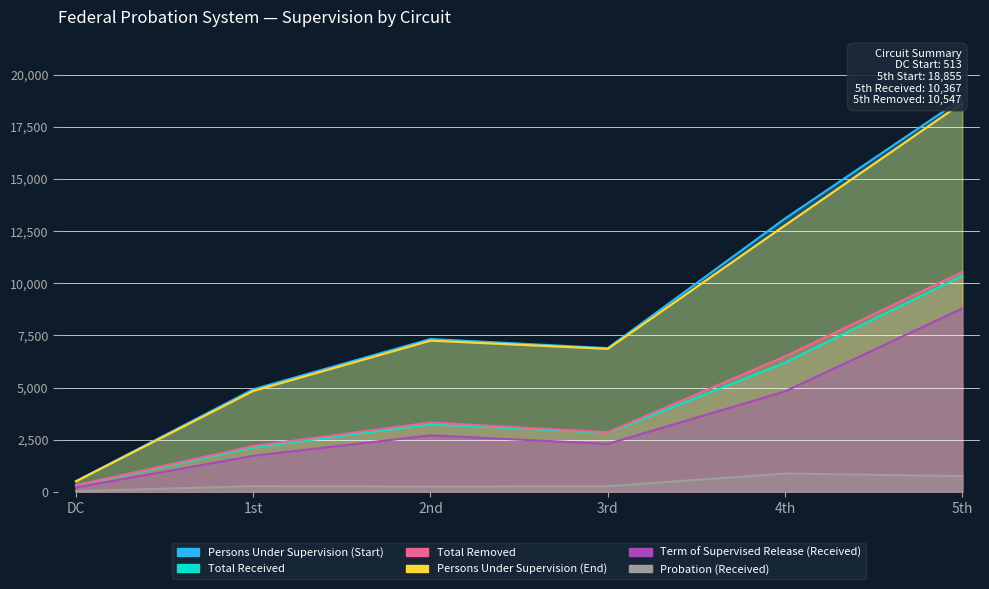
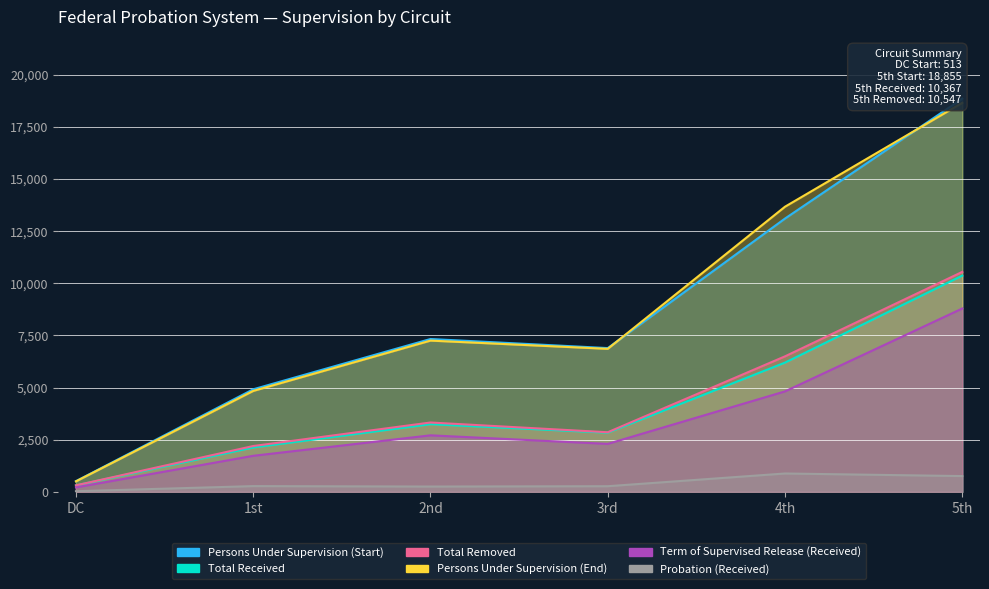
  {
    "Persons Under Supervision (End)": {
-     "4th": "12,800"
+     "4th": "13,700"
    }
  }
